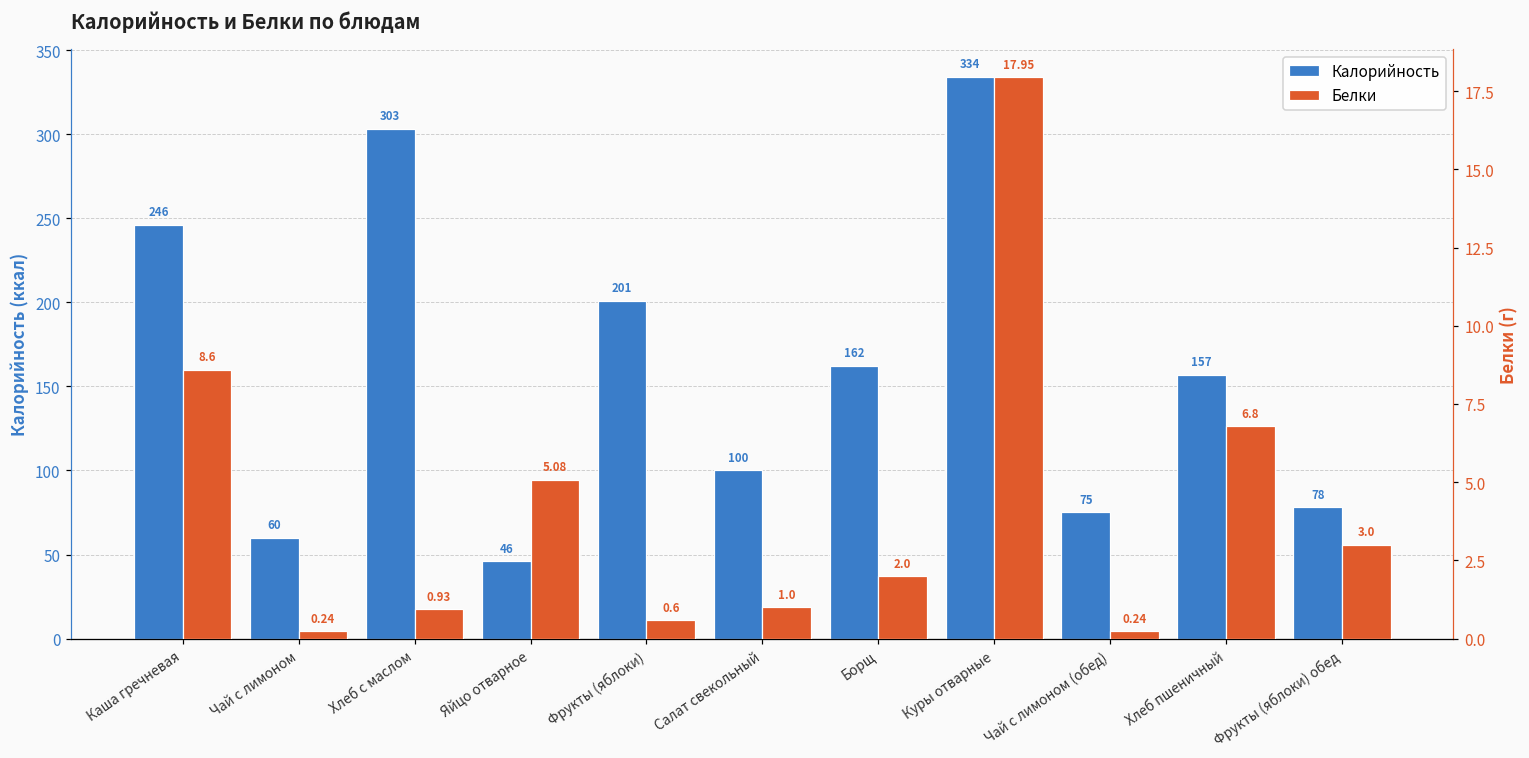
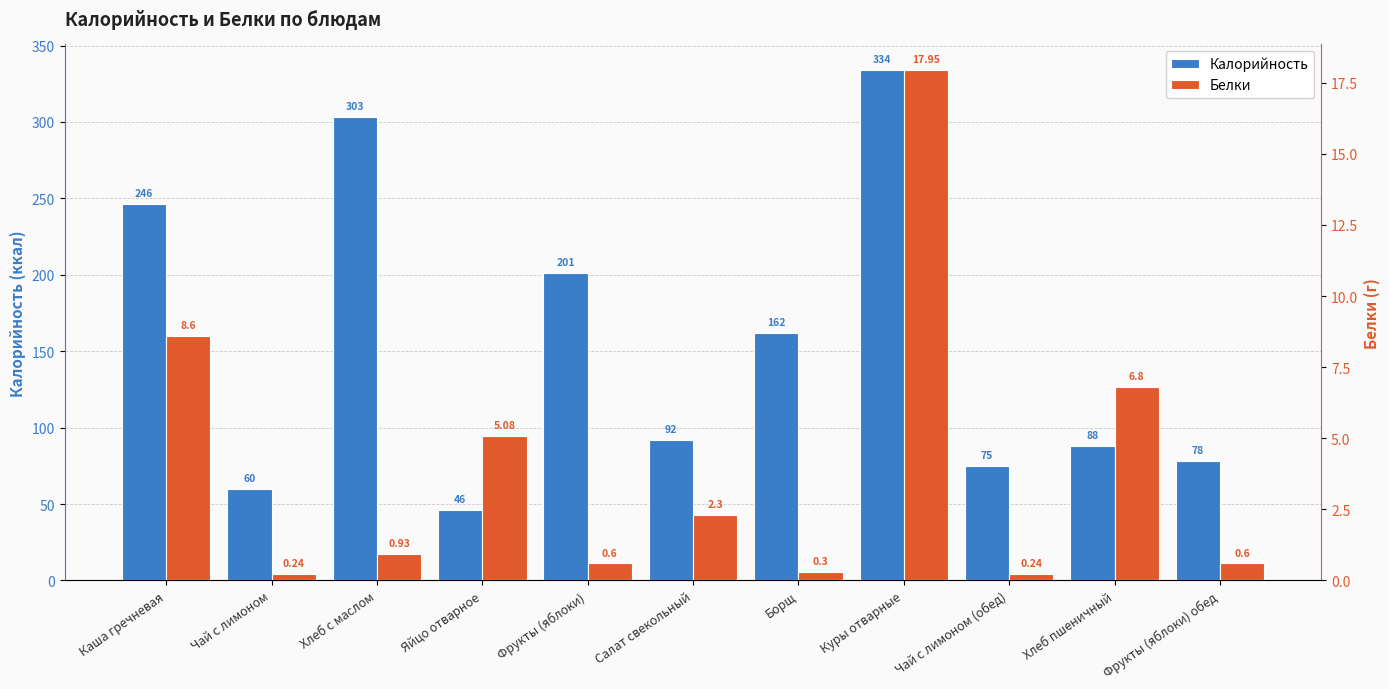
  {
    "Калорийность": {
      "Каша гречневая": 246,
      "Чай с лимоном": 60,
      "Хлеб с маслом": 303,
      "Яйцо отварное": 46,
      "Фрукты (яблоки)": 201,
-     "Салат свекольный": 100,
+     "Салат свекольный": 92,
      "Борщ": 162,
      "Куры отварные": 334,
      "Чай с лимоном (обед)": 75,
-     "Хлеб пшеничный": 157,
+     "Хлеб пшеничный": 88,
      "Фрукты (яблоки) обед": 78
    },
    "Белки": {
      "Каша гречневая": 8.6,
      "Чай с лимоном": 0.24,
      "Хлеб с маслом": 0.93,
      "Яйцо отварное": 5.08,
      "Фрукты (яблоки)": 0.6,
-     "Салат свекольный": 1.0,
-     "Борщ": 2.0,
+     "Салат свекольный": 2.3,
+     "Борщ": 0.3,
      "Куры отварные": 17.95,
      "Чай с лимоном (обед)": 0.24,
      "Хлеб пшеничный": 6.8,
-     "Фрукты (яблоки) обед": 3.0
+     "Фрукты (яблоки) обед": 0.6
    }
  }
